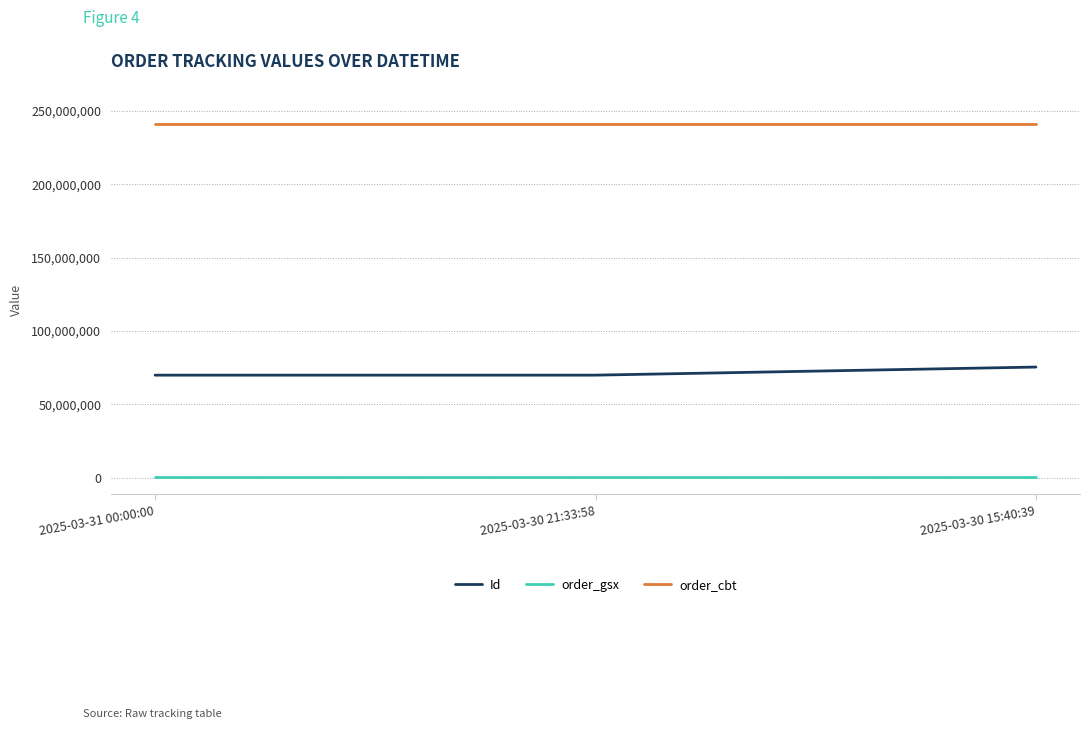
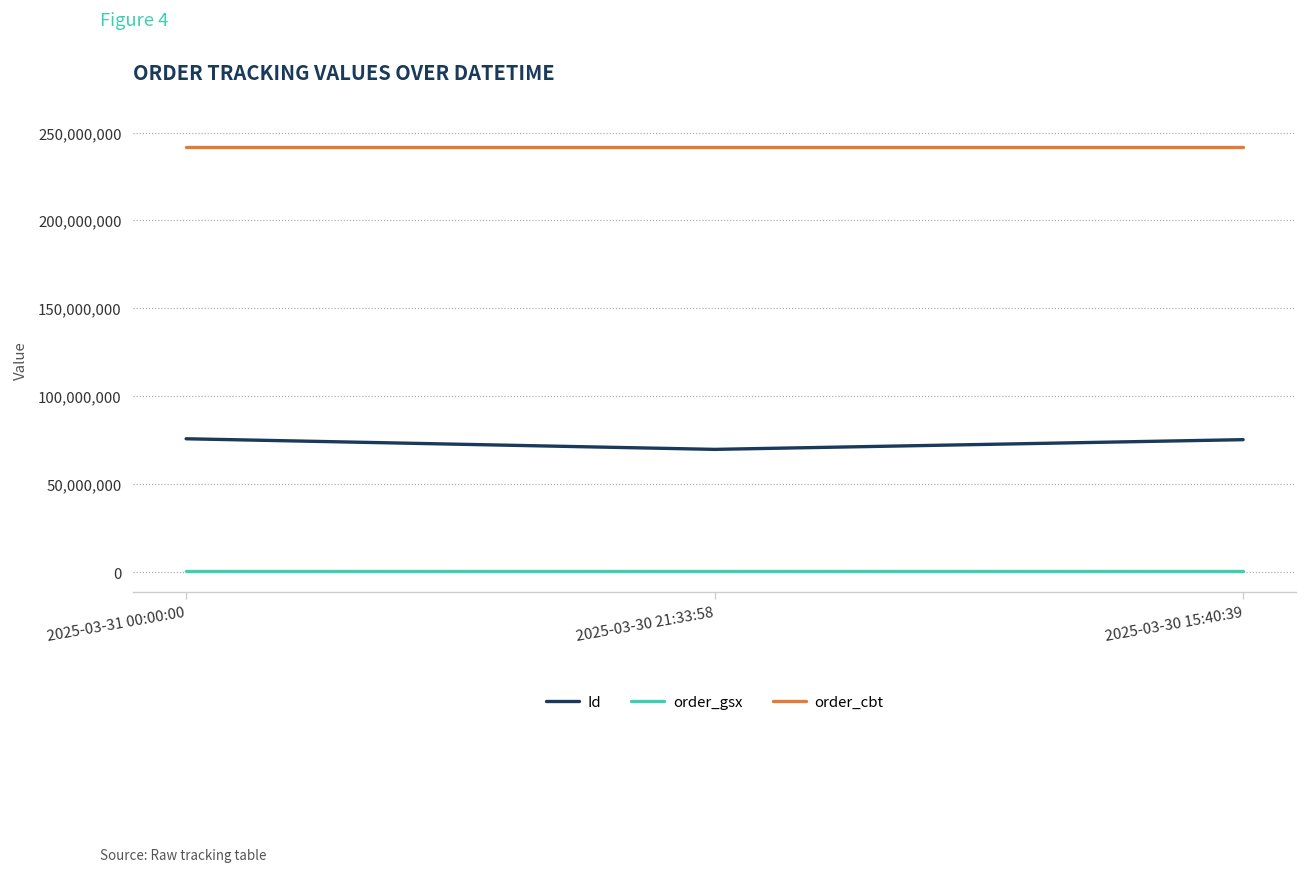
  {
    "Id": {
-     "2025-03-31 00:00:00": "70,000,000",
+     "2025-03-31 00:00:00": "76,000,000",
      "2025-03-30 21:33:58": "70,000,000",
      "2025-03-30 15:40:39": "75,000,000"
    },
    "order_gsx": {
      "2025-03-31 00:00:00": "1,000,000",
      "2025-03-30 21:33:58": "1,000,000",
      "2025-03-30 15:40:39": "1,000,000"
    },
    "order_cbt": {
      "2025-03-31 00:00:00": "242,000,000",
      "2025-03-30 21:33:58": "242,000,000",
      "2025-03-30 15:40:39": "242,000,000"
    }
  }
